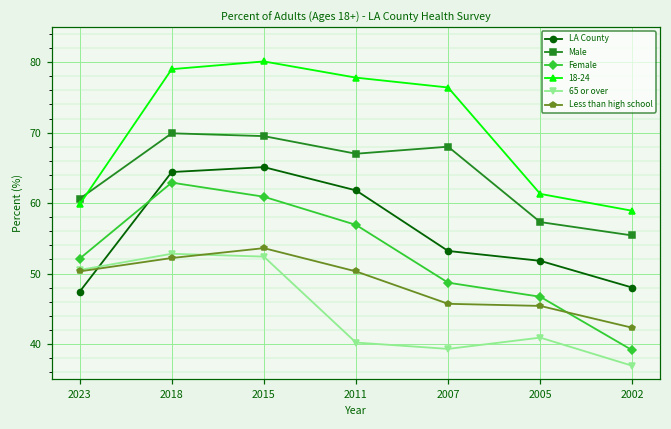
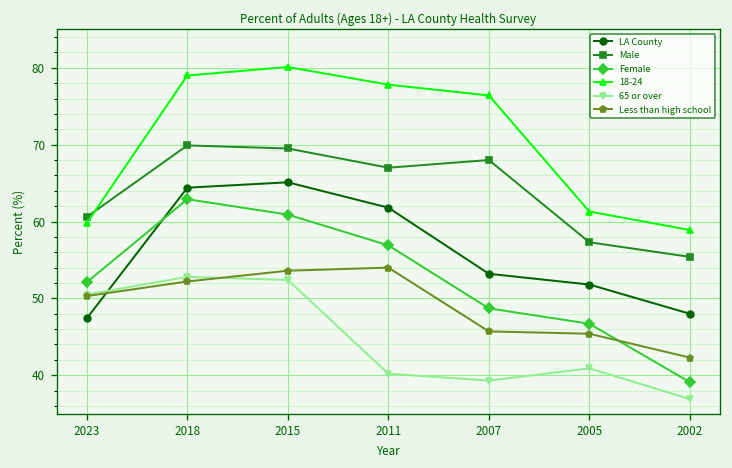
  {
    "LA County": {
      "2023": 47,
      "2018": 64,
      "2015": 65,
      "2011": 62,
      "2007": 53,
      "2005": 52,
      "2002": 48
    },
    "Male": {
      "2023": 61,
      "2018": 70,
      "2015": 70,
      "2011": 67,
      "2007": 68,
      "2005": 57,
      "2002": 55
    },
    "Female": {
      "2023": 52,
      "2018": 63,
      "2015": 61,
      "2011": 57,
      "2007": 49,
      "2005": 47,
      "2002": 39
    },
    "18-24": {
      "2023": 60,
      "2018": 79,
      "2015": 80,
      "2011": 78,
      "2007": 76,
      "2005": 61,
      "2002": 59
    },
    "65 or over": {
      "2018": 53,
      "2015": 52,
      "2011": 40,
      "2007": 39,
      "2005": 41,
      "2002": 37
    },
    "Less than high school": {
      "2018": 52,
      "2015": 54,
-     "2011": 50,
+     "2011": 54,
      "2007": 46,
      "2005": 45,
      "2002": 42
    }
  }
